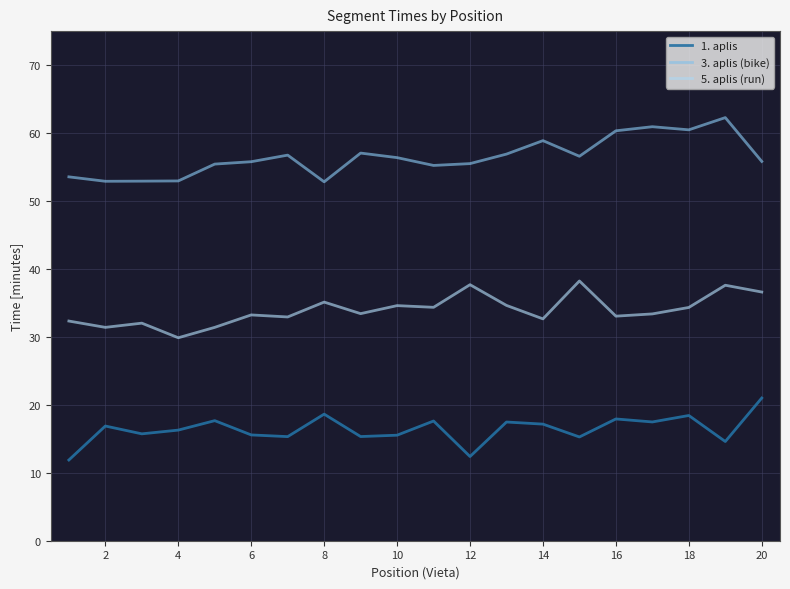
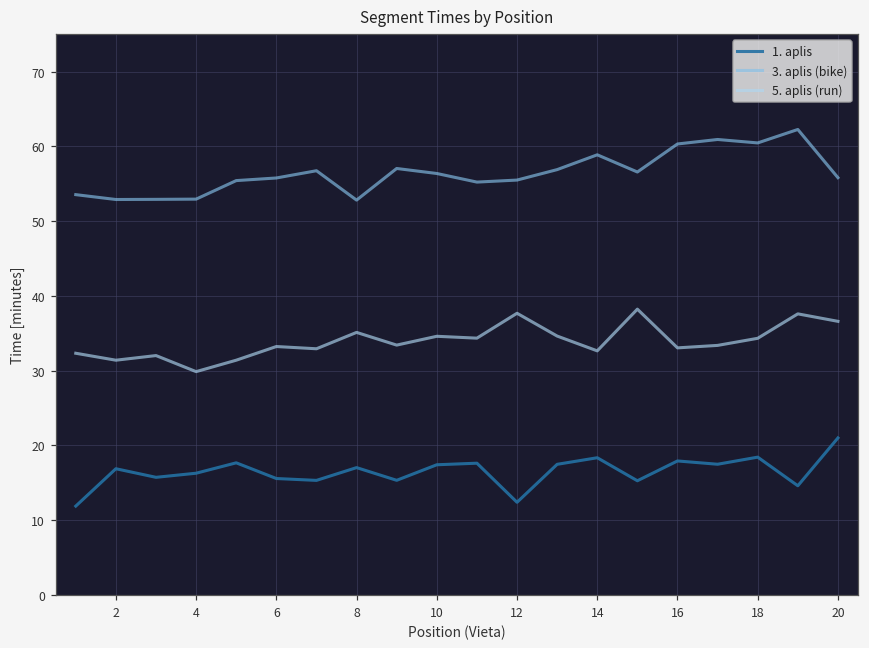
  {
    "1. aplis": {
      "2": 17,
      "4": 16,
      "6": 16,
-     "8": 19,
-     "10": 16,
+     "8": 17,
+     "10": 17,
      "12": 12,
-     "14": 17,
+     "14": 18,
      "16": 18,
      "18": 18,
      "20": 21
    }
  }
